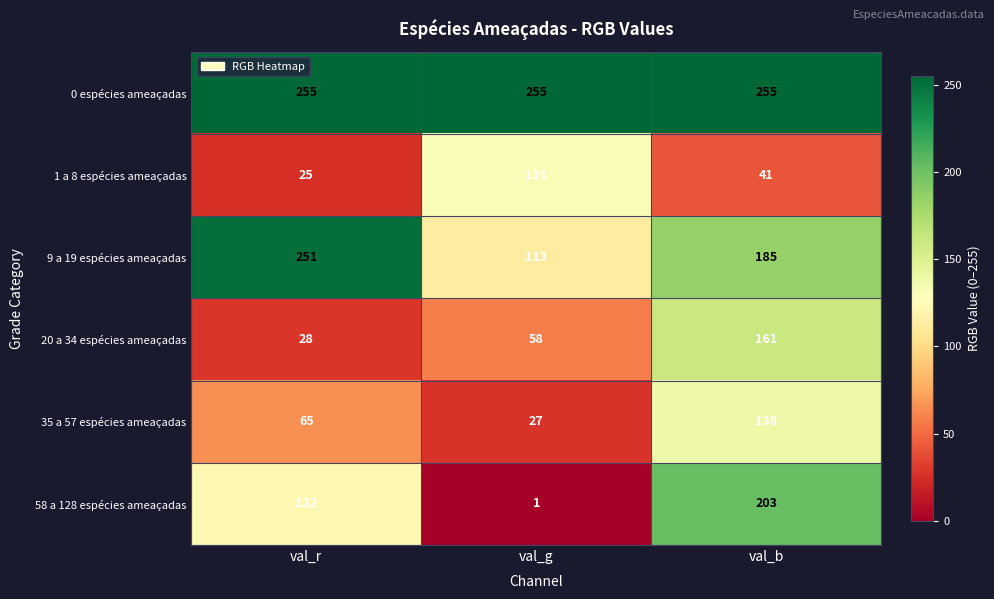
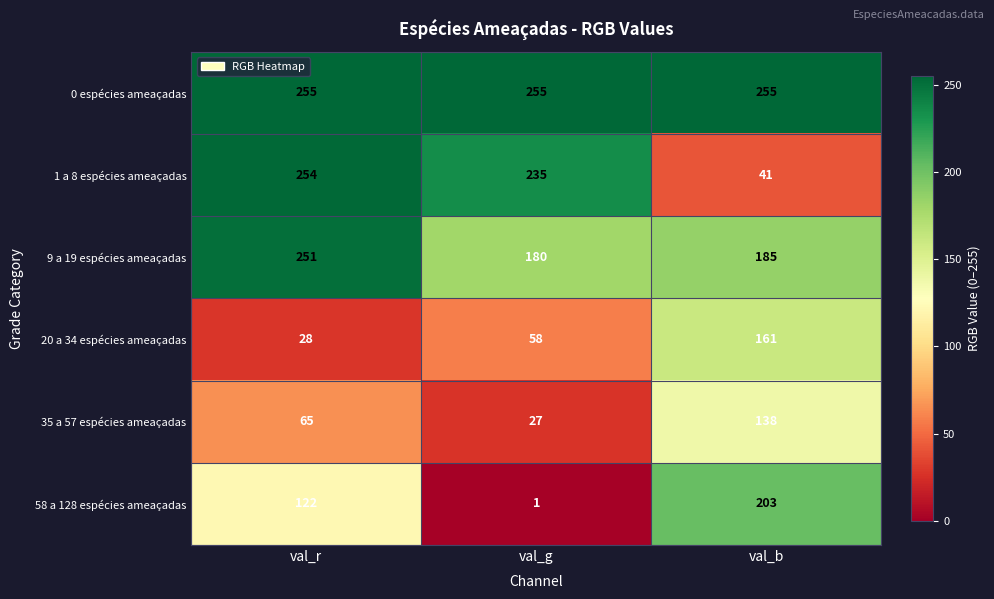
  {
    "0 espécies ameaçadas": {
      "val_r": 255,
      "val_g": 255,
      "val_b": 255
    },
    "1 a 8 espécies ameaçadas": {
-     "val_r": 25,
-     "val_g": 131,
+     "val_r": 254,
+     "val_g": 235,
      "val_b": 41
    },
    "9 a 19 espécies ameaçadas": {
      "val_r": 251,
-     "val_g": 113,
+     "val_g": 180,
      "val_b": 185
    },
    "20 a 34 espécies ameaçadas": {
      "val_r": 28,
      "val_g": 58,
      "val_b": 161
    },
    "35 a 57 espécies ameaçadas": {
      "val_r": 65,
      "val_g": 27,
      "val_b": 138
    },
    "58 a 128 espécies ameaçadas": {
      "val_r": 122,
      "val_g": 1,
      "val_b": 203
    }
  }
